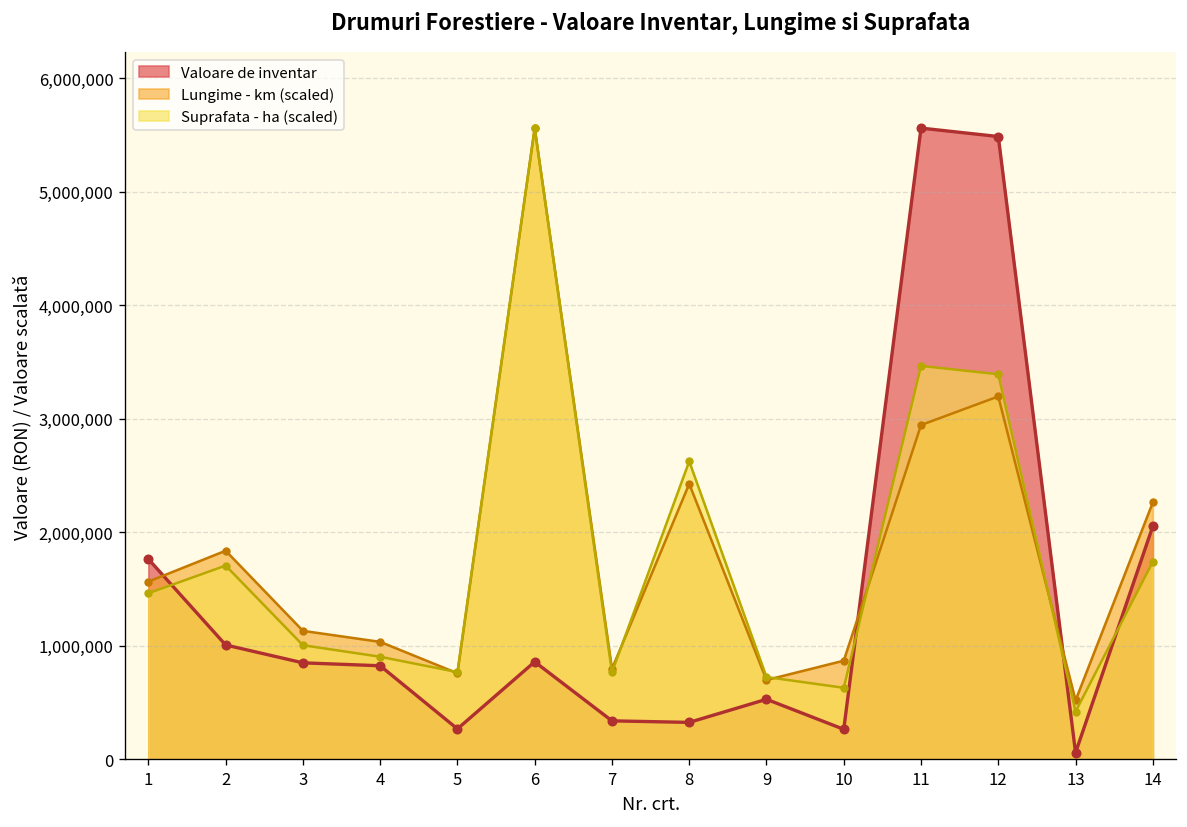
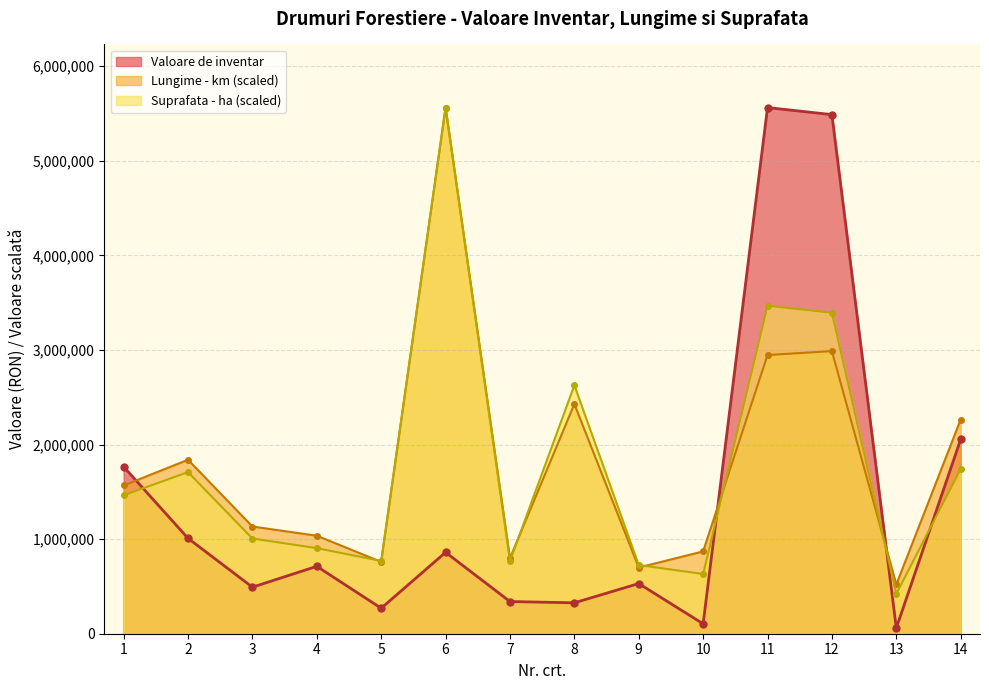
  {
    "Valoare de inventar": {
      "1": "1,800,000",
      "2": "1,000,000",
-     "3": "900,000",
-     "4": "800,000",
+     "3": "500,000",
+     "4": "700,000",
      "5": "300,000",
      "6": "900,000",
      "7": "300,000",
      "8": "300,000",
      "9": "500,000",
-     "10": "300,000",
+     "10": "100,000",
      "11": "5,600,000",
      "12": "5,500,000",
      "13": "100,000",
      "14": "2,100,000"
    },
    "Lungime - km (scaled)": {
      "1": "1,600,000",
      "2": "1,800,000",
      "3": "1,100,000",
      "4": "1,000,000",
      "7": "800,000",
      "8": "2,400,000",
      "10": "900,000",
      "11": "2,900,000",
-     "12": "3,200,000",
+     "12": "3,000,000",
      "13": "500,000",
      "14": "2,300,000"
    },
    "Suprafata - ha (scaled)": {
      "1": "1,500,000",
      "2": "1,700,000",
      "3": "1,000,000",
      "4": "900,000",
      "7": "800,000",
      "8": "2,600,000",
      "10": "600,000",
      "11": "3,500,000",
      "12": "3,400,000",
      "13": "400,000",
      "14": "1,700,000"
    }
  }
